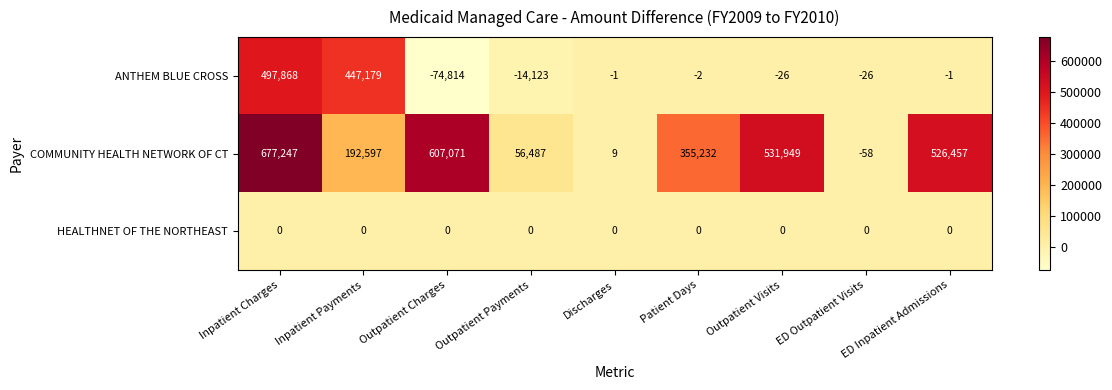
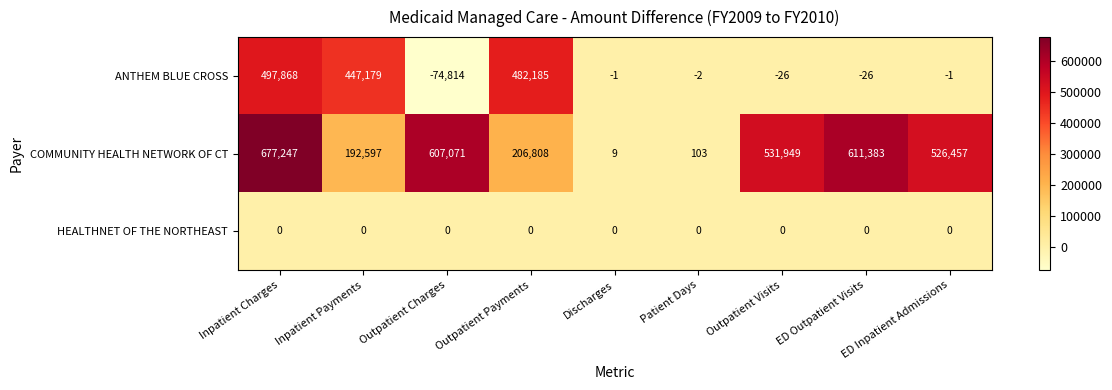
  {
    "ANTHEM BLUE CROSS": {
      "Inpatient Charges": "497,868",
      "Inpatient Payments": "447,179",
      "Outpatient Charges": "-74,814",
-     "Outpatient Payments": "-14,123",
+     "Outpatient Payments": "482,185",
      "Discharges": "-1",
      "Patient Days": "-2",
      "Outpatient Visits": "-26",
      "ED Outpatient Visits": "-26",
      "ED Inpatient Admissions": "-1"
    },
    "COMMUNITY HEALTH NETWORK OF CT": {
      "Inpatient Charges": "677,247",
      "Inpatient Payments": "192,597",
      "Outpatient Charges": "607,071",
-     "Outpatient Payments": "56,487",
+     "Outpatient Payments": "206,808",
      "Discharges": "9",
-     "Patient Days": "355,232",
+     "Patient Days": "103",
      "Outpatient Visits": "531,949",
-     "ED Outpatient Visits": "-58",
+     "ED Outpatient Visits": "611,383",
      "ED Inpatient Admissions": "526,457"
    },
    "HEALTHNET OF THE NORTHEAST": {
      "Inpatient Charges": "0",
      "Inpatient Payments": "0",
      "Outpatient Charges": "0",
      "Outpatient Payments": "0",
      "Discharges": "0",
      "Patient Days": "0",
      "Outpatient Visits": "0",
      "ED Outpatient Visits": "0",
      "ED Inpatient Admissions": "0"
    }
  }
